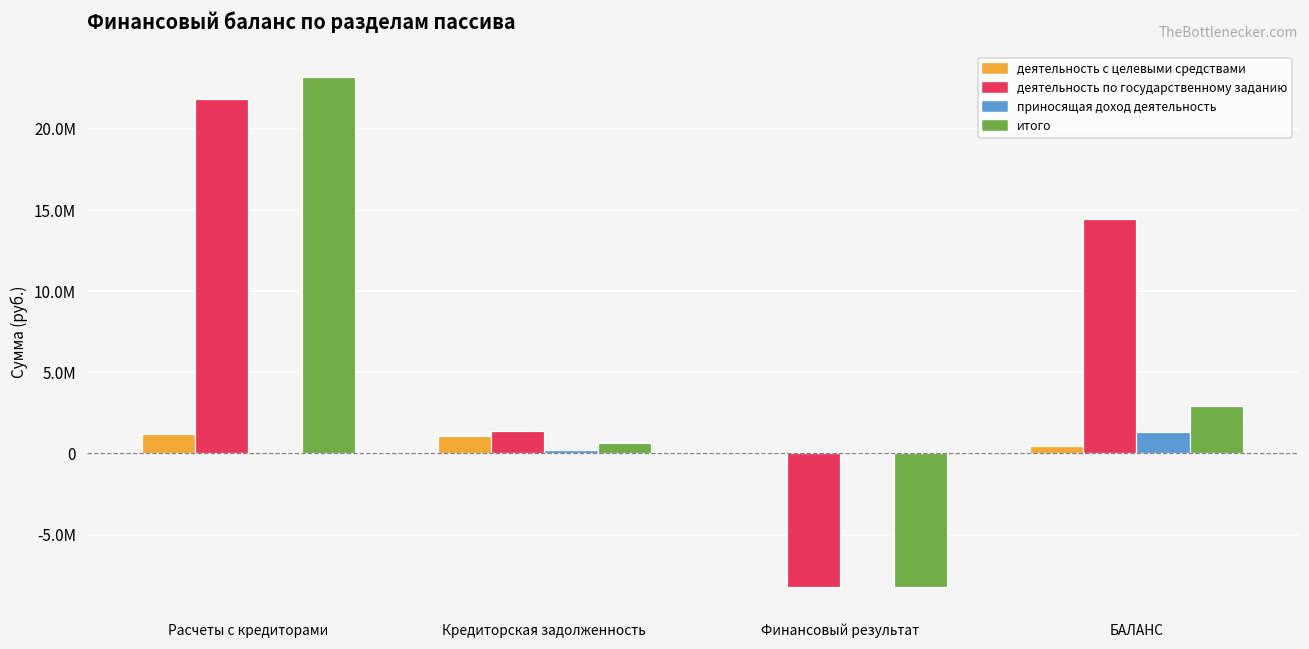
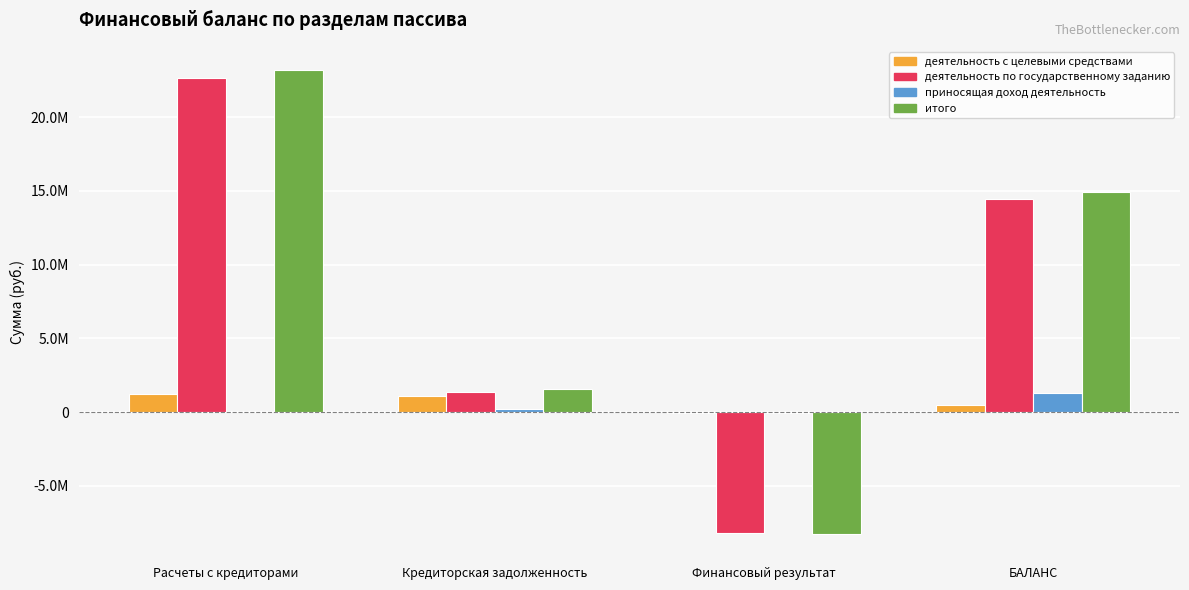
  {
    "деятельность с целевыми средствами": {
      "Расчеты с кредиторами": 1200000,
      "Кредиторская задолженность": 1100000,
      "БАЛАНС": 500000
    },
    "деятельность по государственному заданию": {
-     "Расчеты с кредиторами": 21900000,
+     "Расчеты с кредиторами": 22700000,
      "Кредиторская задолженность": 1400000,
      "Финансовый результат": -8200000,
      "БАЛАНС": 14500000
    },
    "приносящая доход деятельность": {
      "Расчеты с кредиторами": 0,
      "Кредиторская задолженность": 200000,
      "БАЛАНС": 1300000
    },
    "итого": {
      "Расчеты с кредиторами": 23200000,
-     "Кредиторская задолженность": 600000,
+     "Кредиторская задолженность": 1600000,
      "Финансовый результат": -8300000,
-     "БАЛАНС": 2900000
+     "БАЛАНС": 14900000
    }
  }
